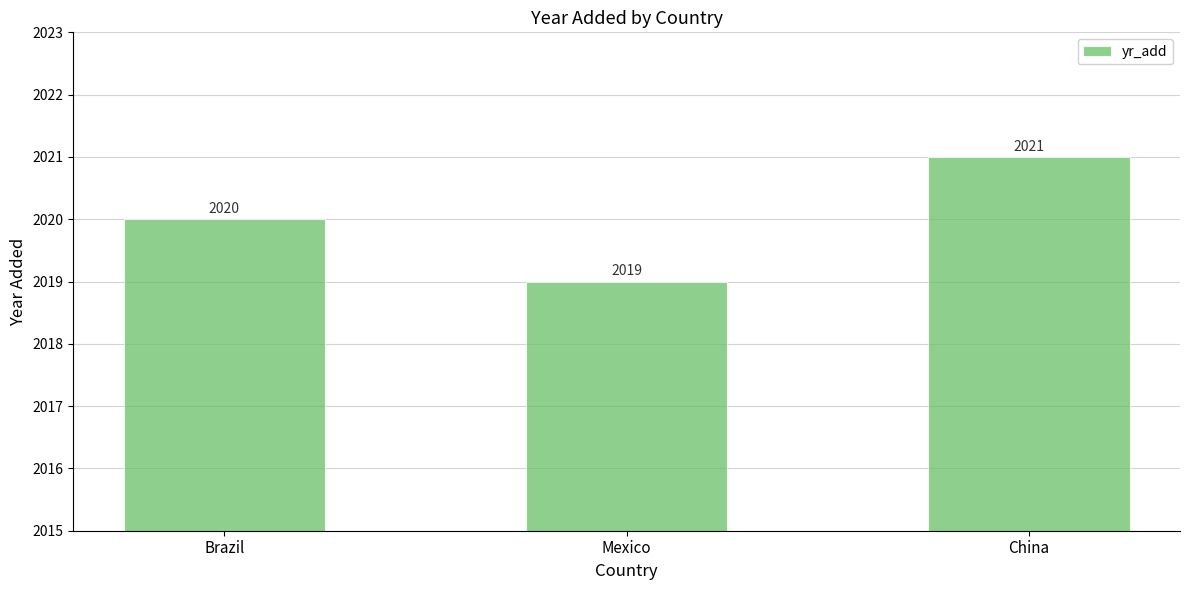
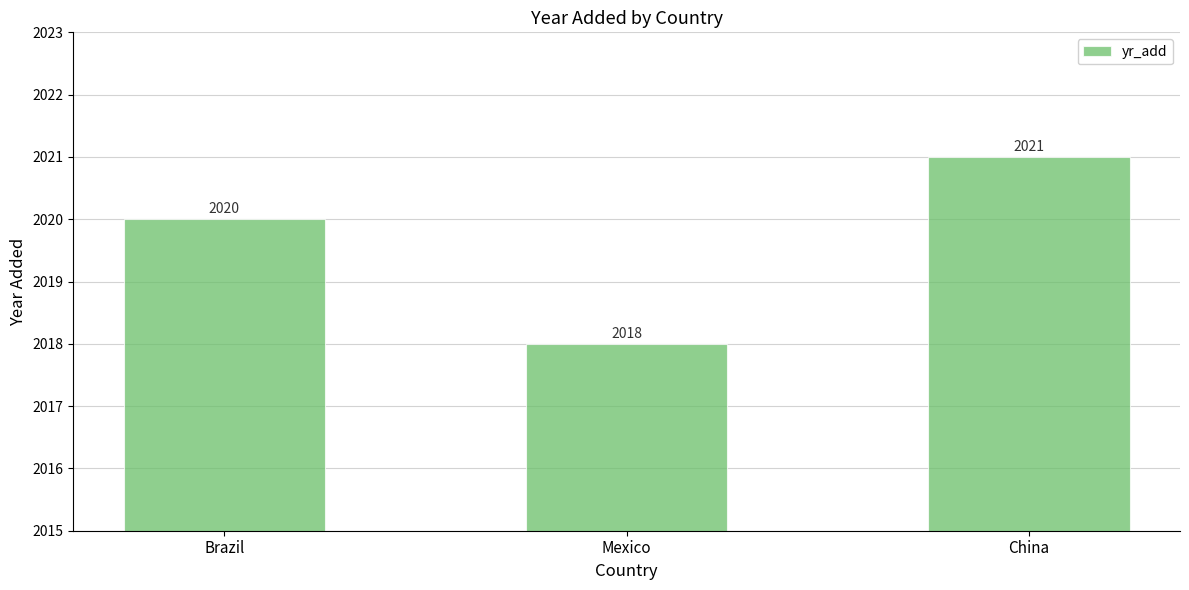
  {
    "Brazil": 2020,
-   "Mexico": 2019,
+   "Mexico": 2018,
    "China": 2021
  }
